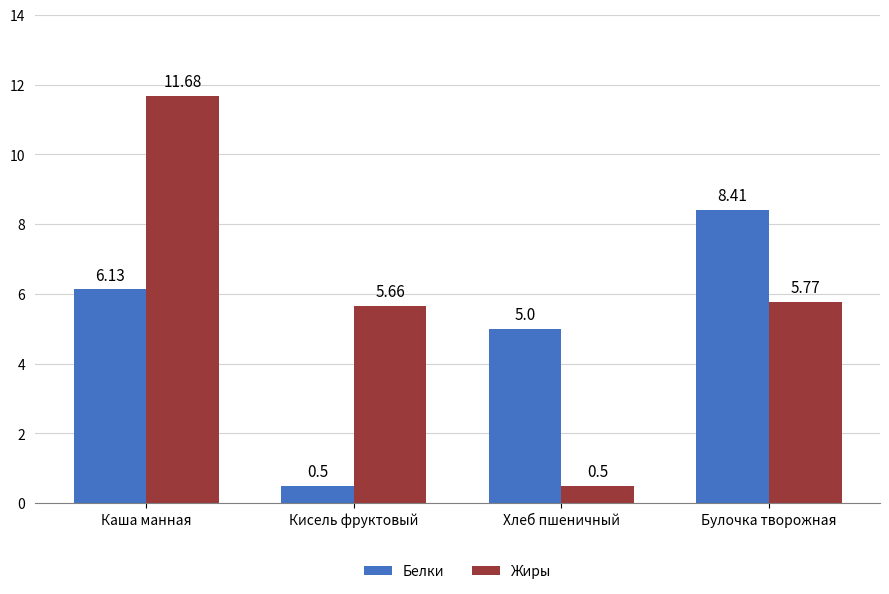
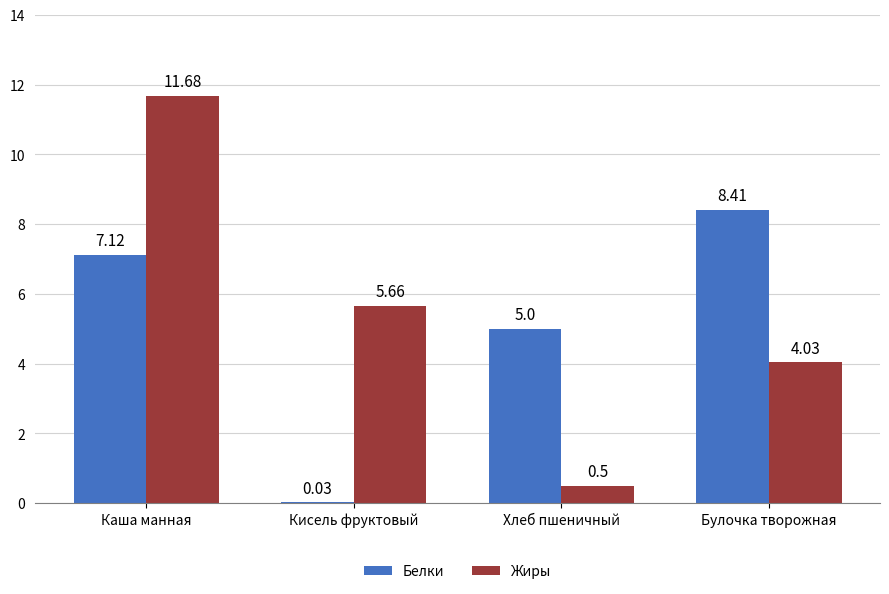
  {
    "Белки": {
-     "Каша манная": 6.13,
-     "Кисель фруктовый": 0.5,
+     "Каша манная": 7.12,
+     "Кисель фруктовый": 0.03,
      "Хлеб пшеничный": 5.0,
      "Булочка творожная": 8.41
    },
    "Жиры": {
      "Каша манная": 11.68,
      "Кисель фруктовый": 5.66,
      "Хлеб пшеничный": 0.5,
-     "Булочка творожная": 5.77
+     "Булочка творожная": 4.03
    }
  }
